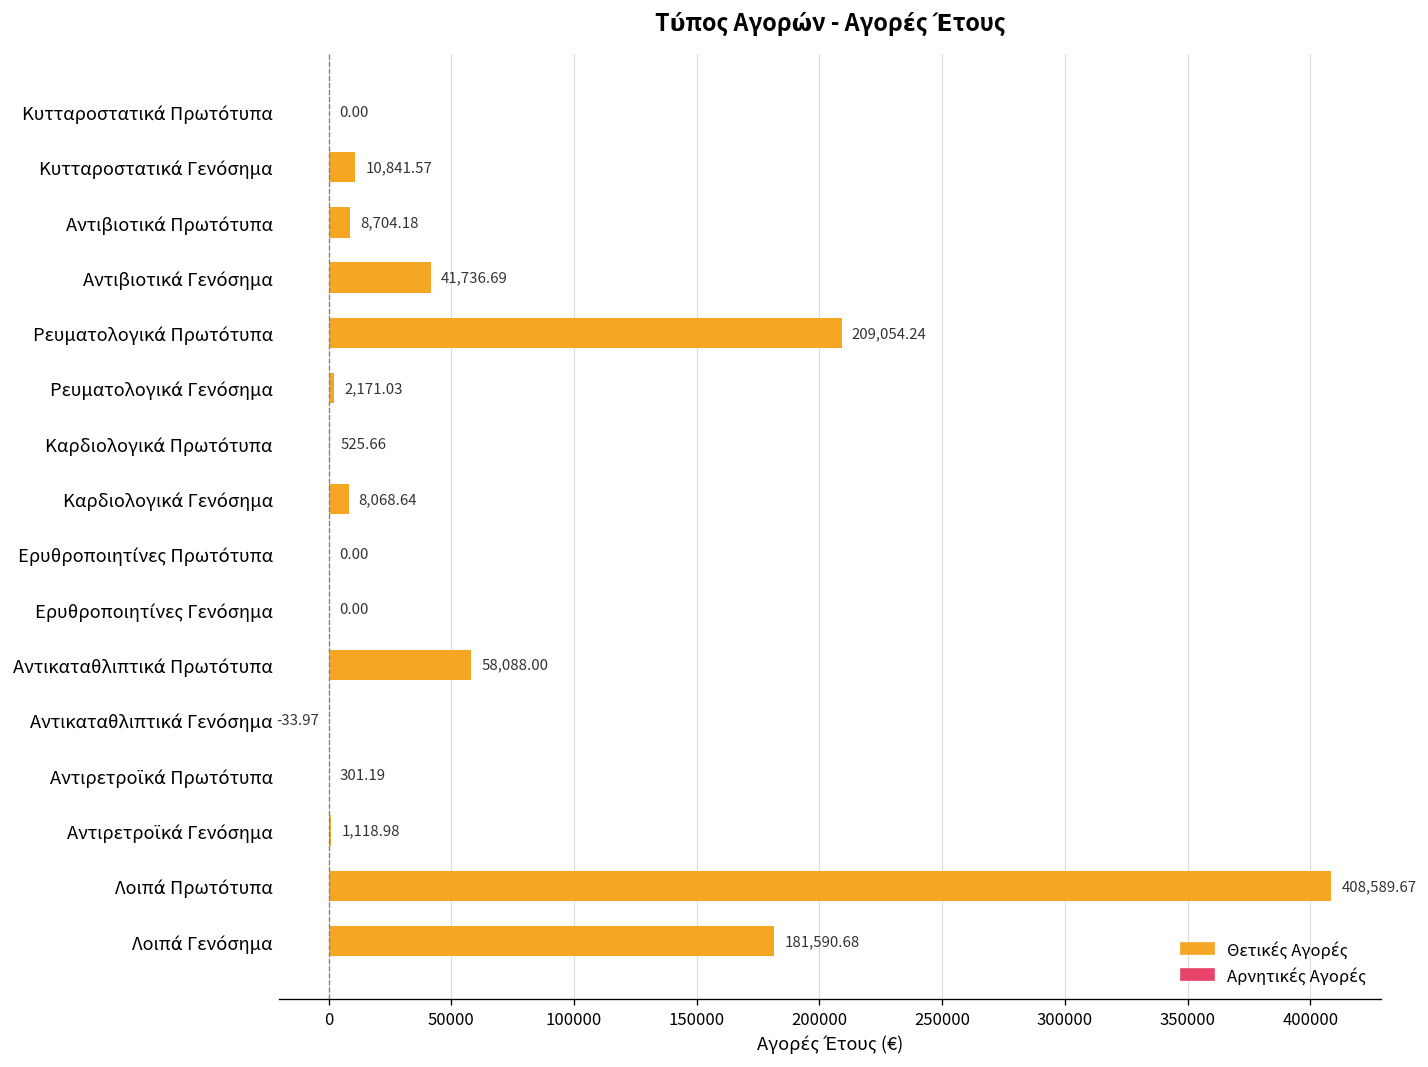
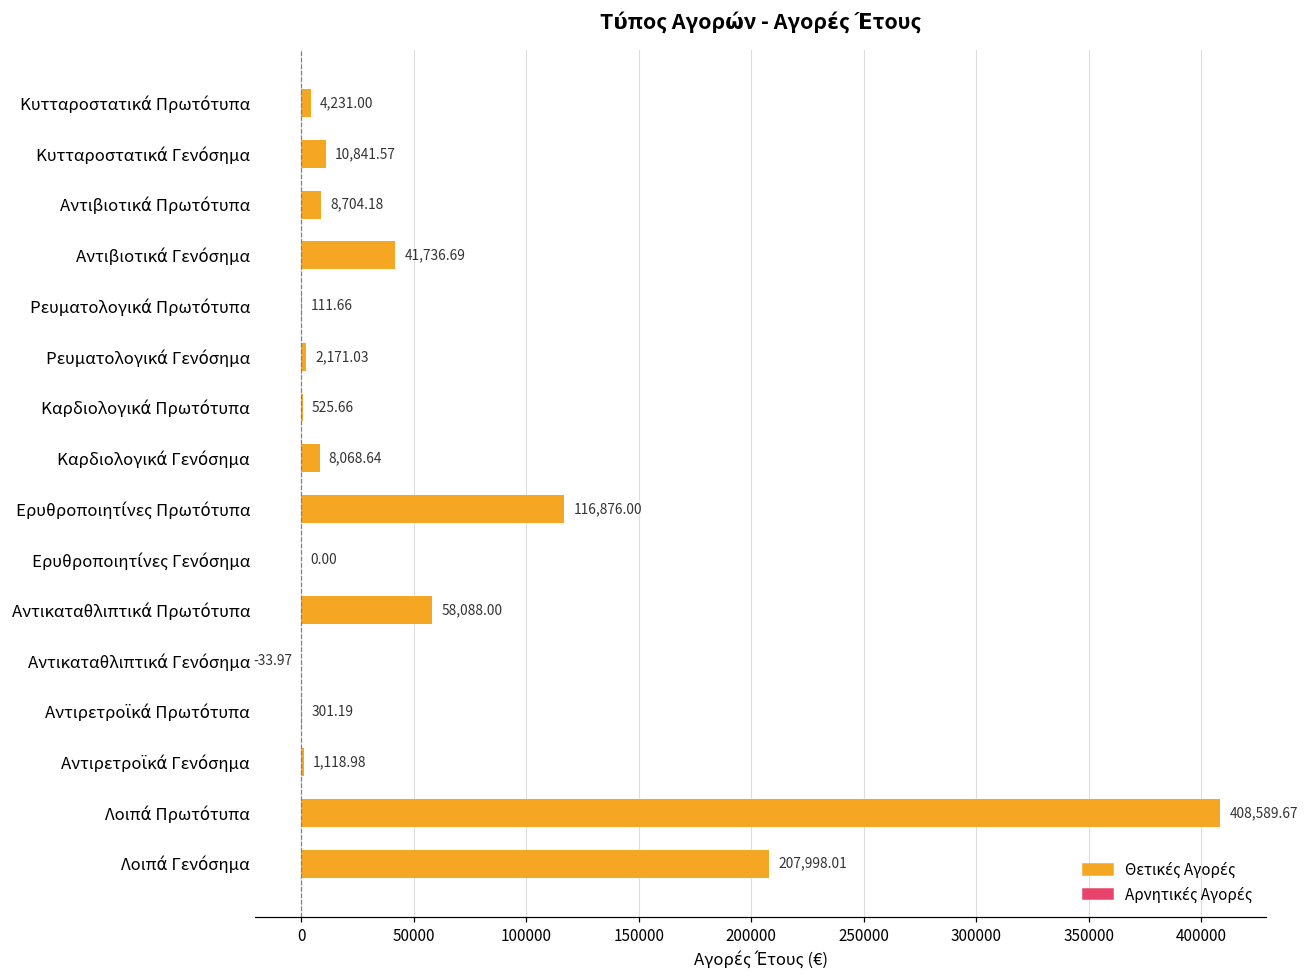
  {
-   "Κυτταροστατικά Πρωτότυπα": "0.00",
+   "Κυτταροστατικά Πρωτότυπα": "4,231.00",
    "Κυτταροστατικά Γενόσημα": "10,841.57",
    "Αντιβιοτικά Πρωτότυπα": "8,704.18",
    "Αντιβιοτικά Γενόσημα": "41,736.69",
-   "Ρευματολογικά Πρωτότυπα": "209,054.24",
+   "Ρευματολογικά Πρωτότυπα": "111.66",
    "Ρευματολογικά Γενόσημα": "2,171.03",
    "Καρδιολογικά Πρωτότυπα": "525.66",
    "Καρδιολογικά Γενόσημα": "8,068.64",
-   "Ερυθροποιητίνες Πρωτότυπα": "0.00",
+   "Ερυθροποιητίνες Πρωτότυπα": "116,876.00",
    "Ερυθροποιητίνες Γενόσημα": "0.00",
    "Αντικαταθλιπτικά Πρωτότυπα": "58,088.00",
    "Αντικαταθλιπτικά Γενόσημα": "-33.97",
    "Αντιρετροϊκά Πρωτότυπα": "301.19",
    "Αντιρετροϊκά Γενόσημα": "1,118.98",
    "Λοιπά Πρωτότυπα": "408,589.67",
-   "Λοιπά Γενόσημα": "181,590.68"
+   "Λοιπά Γενόσημα": "207,998.01"
  }
